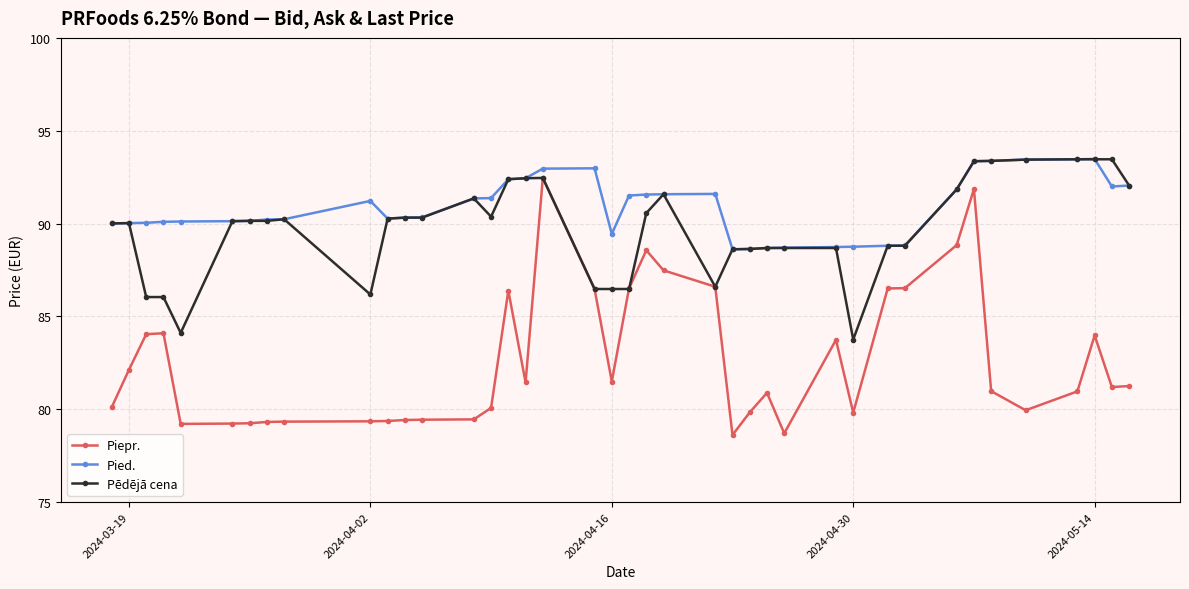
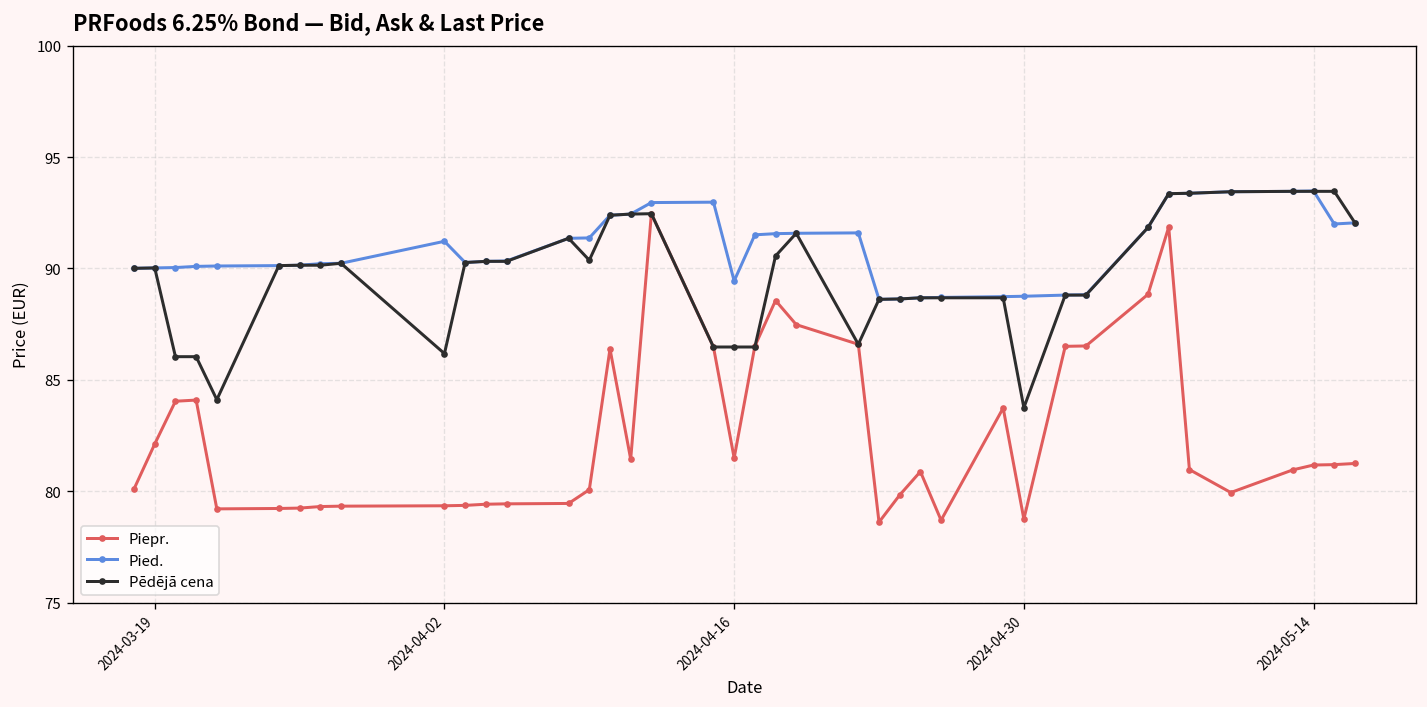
  {
    "Piepr.": {
      "2024-03-19": 82.1,
      "2024-04-02": 79.4,
      "2024-04-16": 81.5,
-     "2024-04-30": 79.8,
-     "2024-05-14": 84.0
+     "2024-04-30": 78.8,
+     "2024-05-14": 81.2
    },
    "Pied.": {
      "2024-04-02": 91.2,
      "2024-04-16": 89.4,
      "2024-04-30": 88.8
    },
    "Pēdējā cena": {
      "2024-04-02": 86.2,
      "2024-04-16": 86.5,
      "2024-04-30": 83.8
    }
  }
